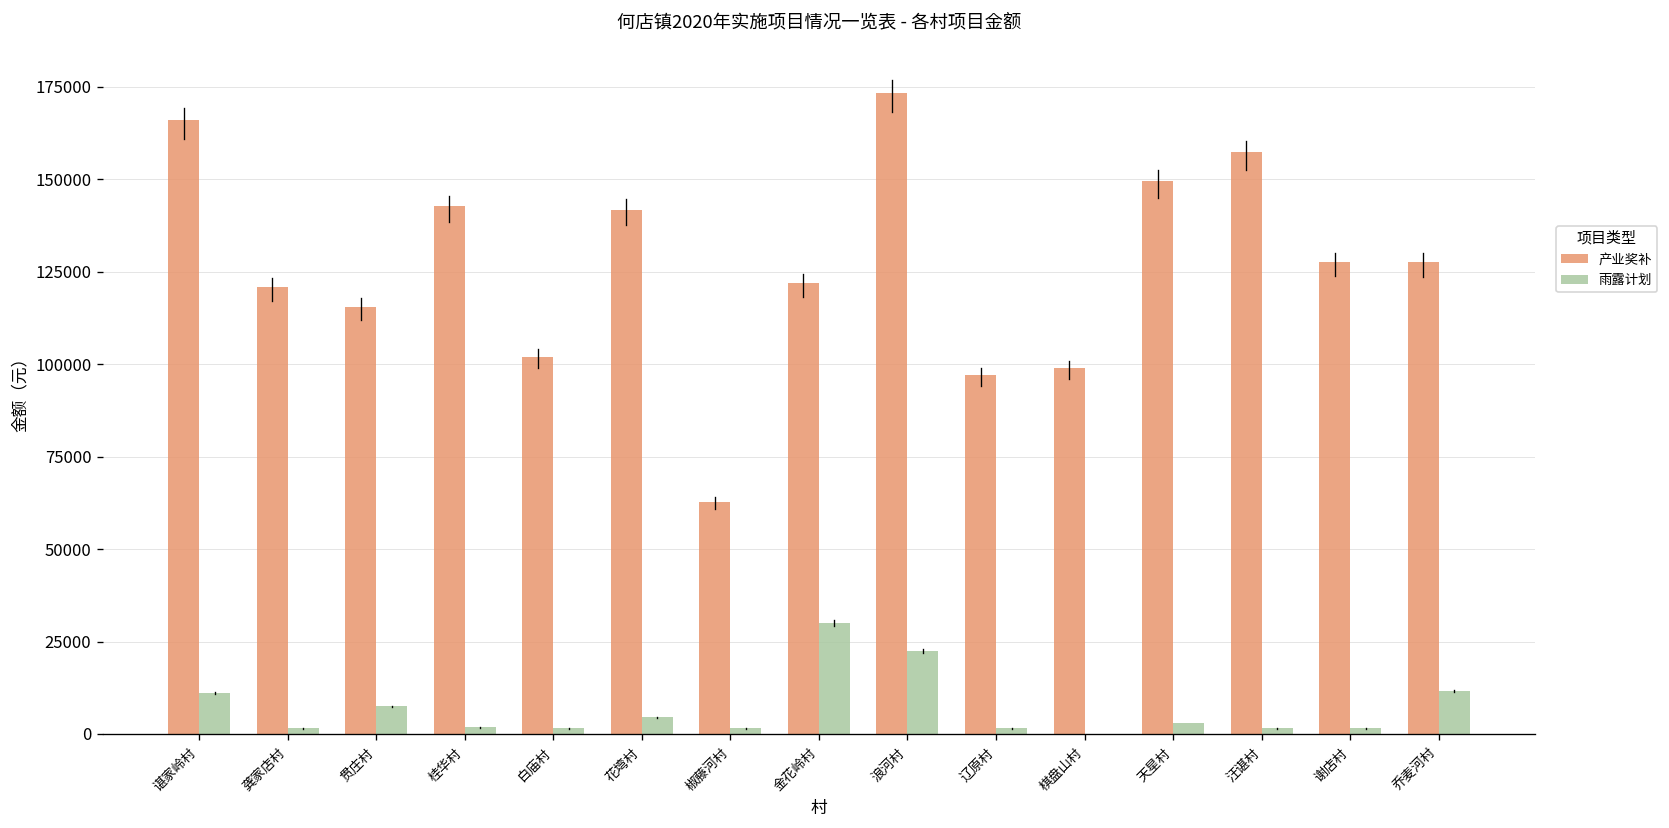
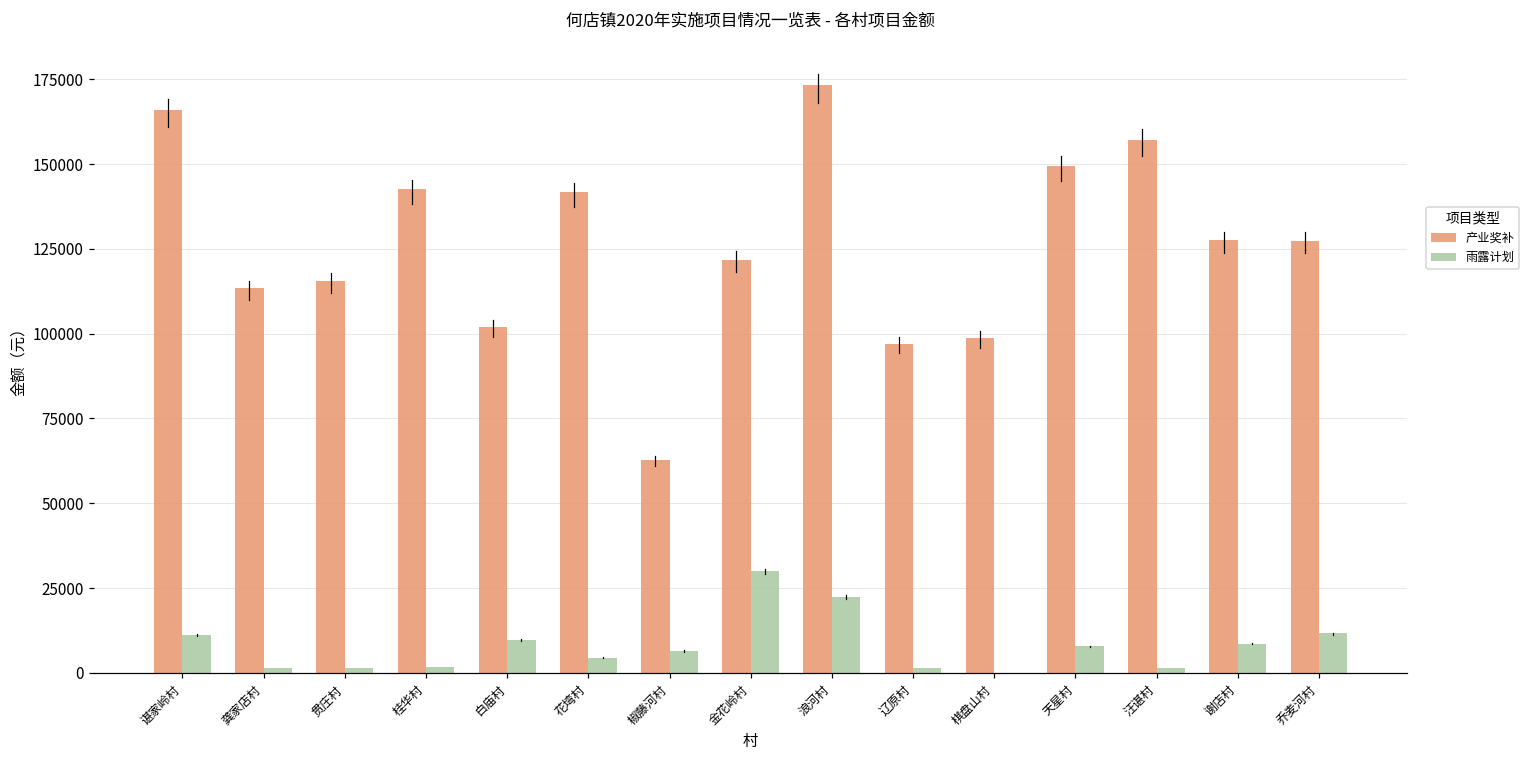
  {
    "产业奖补": {
      "谌家岭村": 166000,
-     "龚家店村": 121000,
+     "龚家店村": 113000,
      "贯庄村": 115000,
      "桂华村": 143000,
      "白庙村": 102000,
      "花塆村": 142000,
      "椒藤河村": 63000,
      "金花岭村": 122000,
      "浪河村": 173000,
      "辽原村": 97000,
      "棋盘山村": 99000,
      "天星村": 149000,
      "汪谌村": 157000,
      "谢店村": 128000,
      "乔麦河村": 127000
    },
    "雨露计划": {
      "谌家岭村": 11000,
      "龚家店村": 2000,
-     "贯庄村": 8000,
+     "贯庄村": 1000,
      "桂华村": 2000,
-     "白庙村": 2000,
+     "白庙村": 10000,
      "花塆村": 5000,
-     "椒藤河村": 2000,
+     "椒藤河村": 6000,
      "金花岭村": 30000,
      "浪河村": 23000,
      "辽原村": 2000,
      "棋盘山村": 0,
-     "天星村": 3000,
+     "天星村": 8000,
      "汪谌村": 2000,
-     "谢店村": 2000,
+     "谢店村": 9000,
      "乔麦河村": 12000
    }
  }
